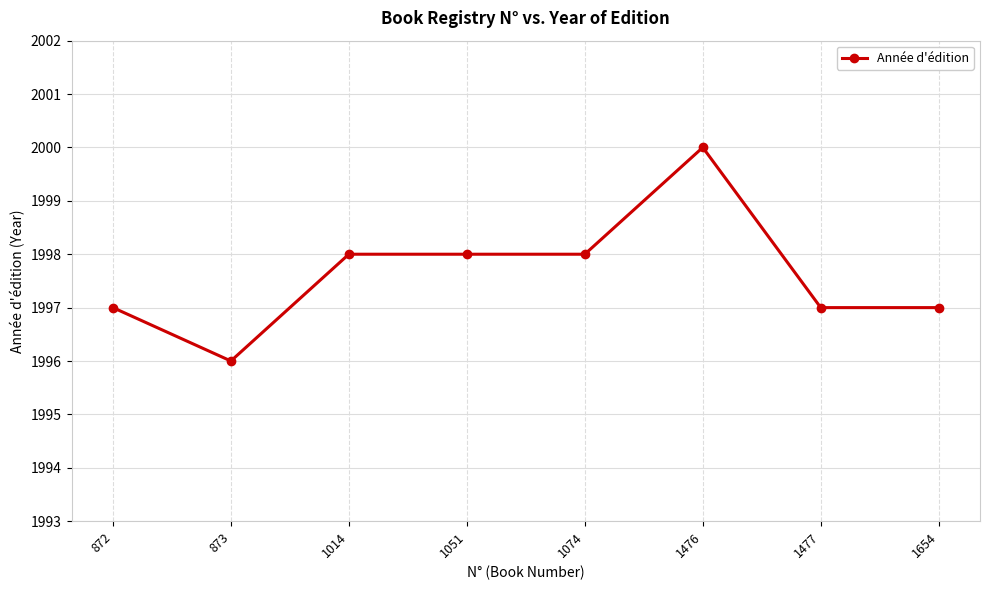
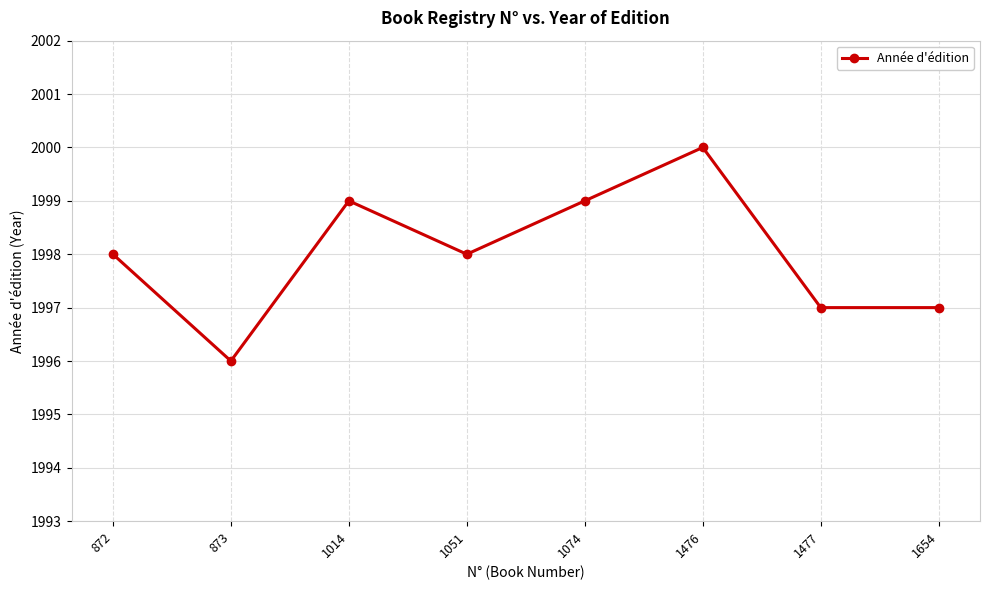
  {
-   "872": 1997,
+   "872": 1998,
    "873": 1996,
-   "1014": 1998,
+   "1014": 1999,
    "1051": 1998,
-   "1074": 1998,
+   "1074": 1999,
    "1476": 2000,
    "1477": 1997,
    "1654": 1997
  }
